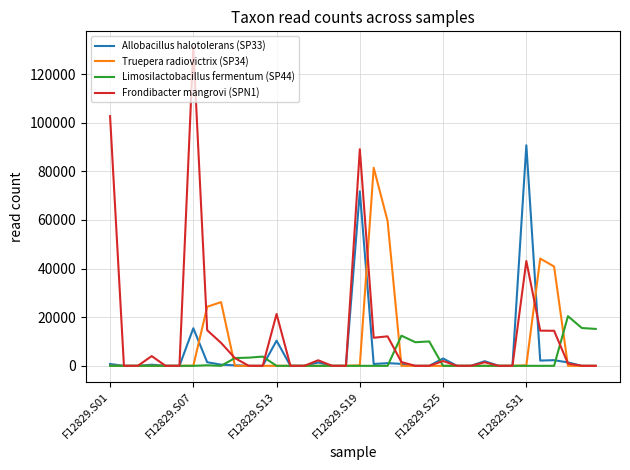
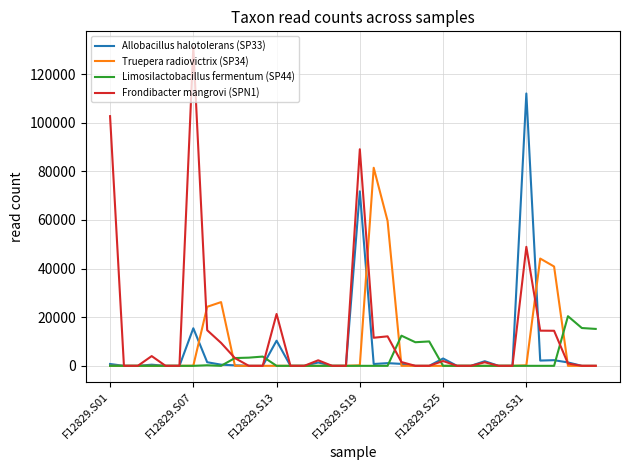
  {
    "Allobacillus halotolerans (SP33)": {
      "F12829.S07": 15000,
      "F12829.S13": 10000,
      "F12829.S19": 72000,
-     "F12829.S31": 91000
+     "F12829.S31": 112000
    },
    "Frondibacter mangrovi (SPN1)": {
      "F12829.S01": 103000,
      "F12829.S13": 21000,
      "F12829.S19": 89000,
-     "F12829.S31": 43000
+     "F12829.S31": 49000
    }
  }
